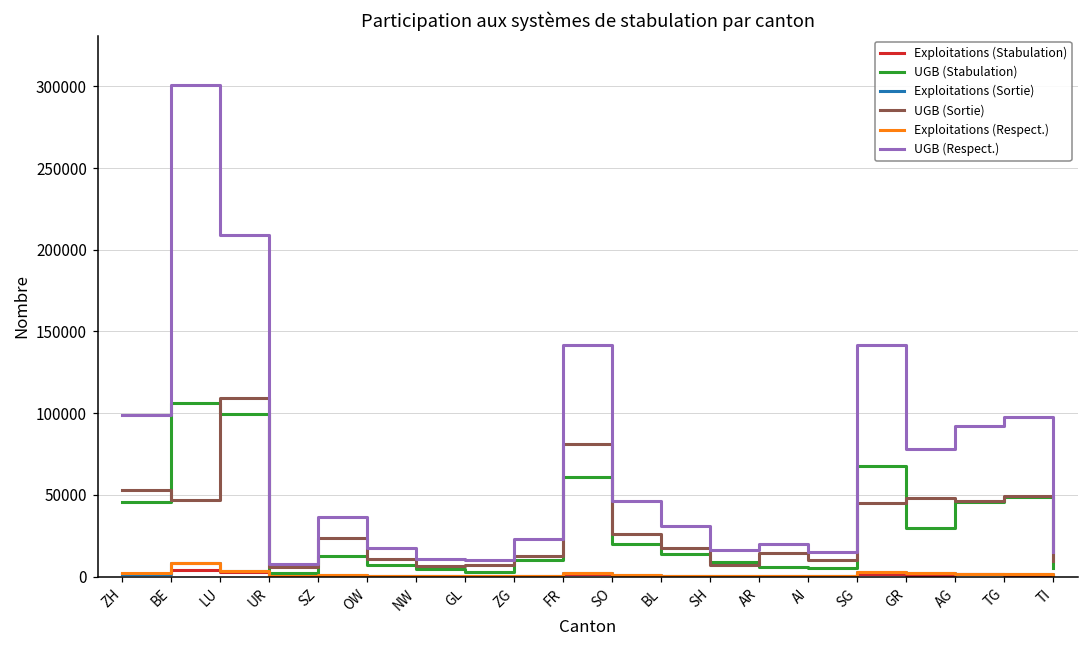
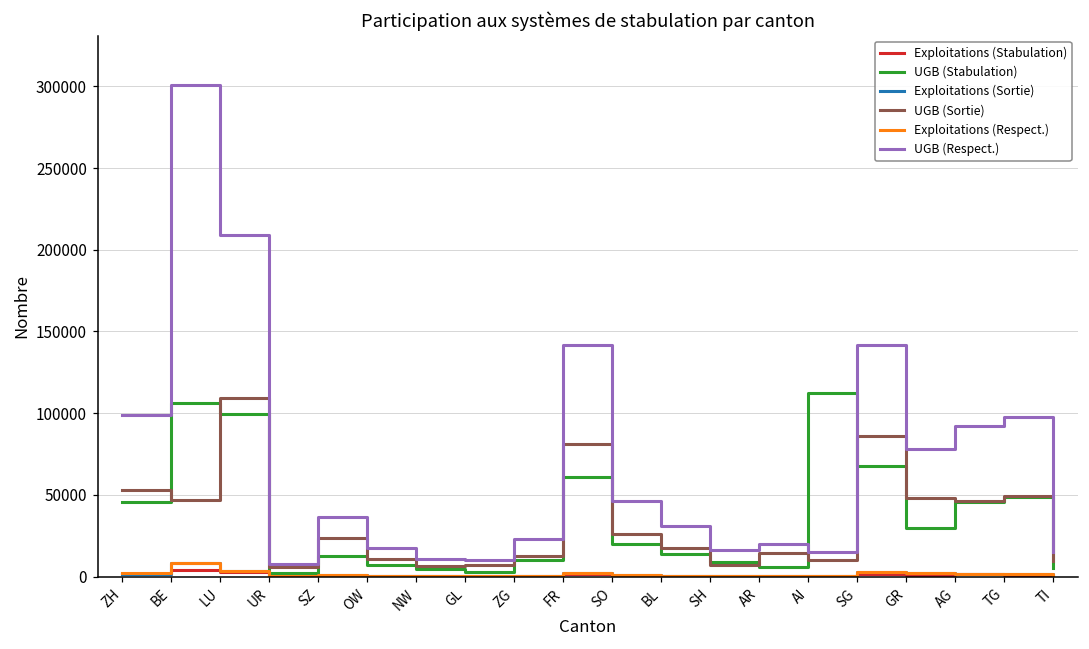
  {
    "Exploitations (Stabulation)": {
      "BE": 4000
    },
    "UGB (Stabulation)": {
      "ZH": 45000,
      "BE": 106000,
      "LU": 100000,
      "SZ": 13000,
      "OW": 7000,
      "GL": 3000,
      "ZG": 10000,
      "FR": 61000,
      "SO": 20000,
      "BL": 14000,
      "SH": 9000,
      "AR": 6000,
-     "AI": 5000,
+     "AI": 112000,
      "SG": 67000,
      "GR": 30000,
      "TI": 5000
    },
    "Exploitations (Respect.)": {
      "BE": 8000
    },
    "UGB (Sortie)": {
      "ZH": 53000,
      "BE": 47000,
      "LU": 110000,
      "UR": 6000,
      "SZ": 24000,
      "OW": 11000,
      "GL": 7000,
      "ZG": 12000,
      "FR": 81000,
      "SO": 26000,
      "BL": 17000,
      "SH": 7000,
      "AR": 15000,
      "AI": 10000,
-     "SG": 45000,
+     "SG": 86000,
      "GR": 48000,
      "TI": 10000
    },
    "UGB (Respect.)": {
      "ZH": 99000,
      "BE": 301000,
      "LU": 209000,
      "UR": 8000,
      "SZ": 37000,
      "OW": 17000,
      "NW": 11000,
      "GL": 10000,
      "ZG": 23000,
      "FR": 142000,
      "SO": 46000,
      "BL": 31000,
      "SH": 17000,
      "AR": 20000,
      "AI": 15000,
      "SG": 141000,
      "GR": 78000,
      "AG": 92000,
      "TG": 98000,
      "TI": 15000
    }
  }
